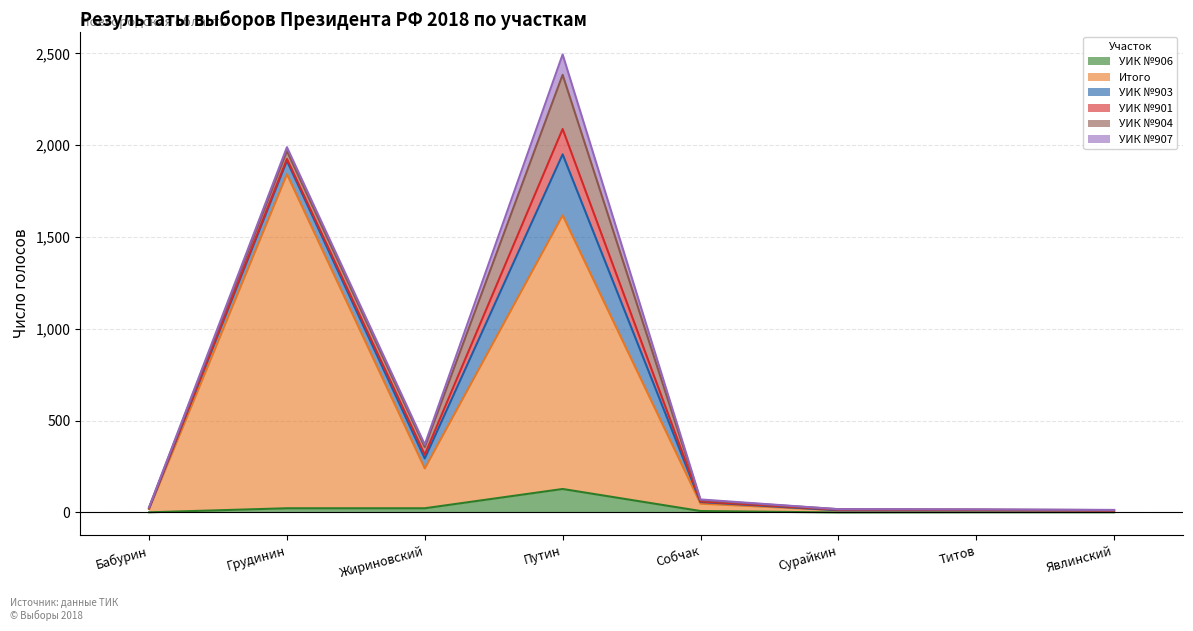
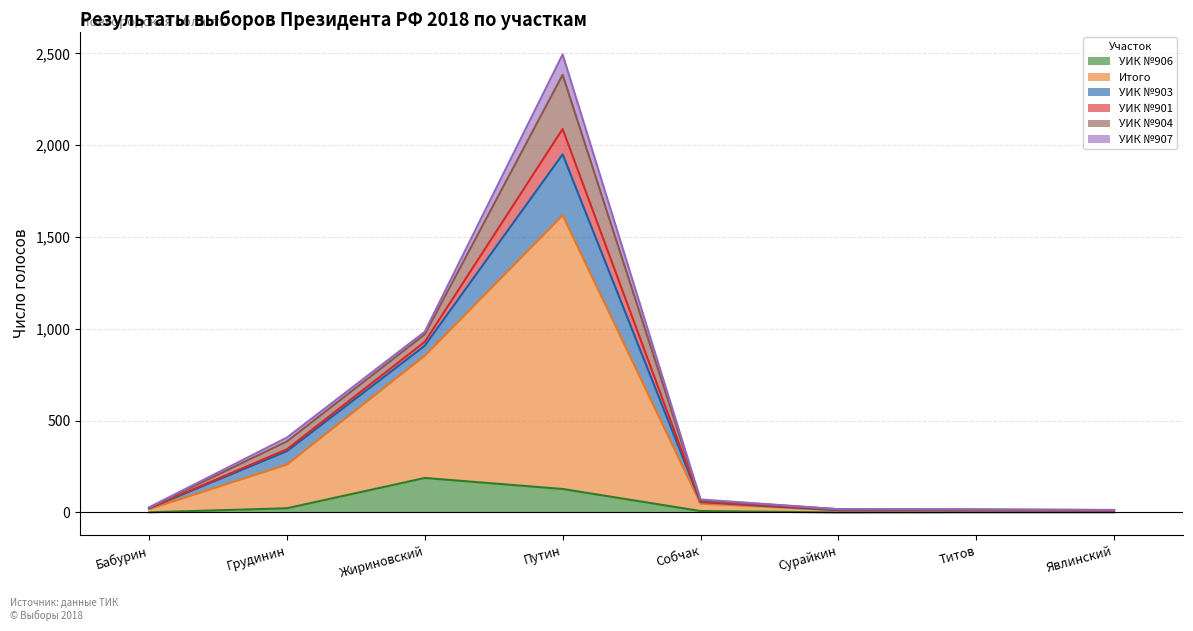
  {
    "УИК №906": {
      "Бабурин": "0",
      "Грудинин": "20",
-     "Жириновский": "20",
+     "Жириновский": "190",
      "Путин": "130",
      "Собчак": "10"
    },
    "Итого": {
-     "Грудинин": "1,820",
-     "Жириновский": "220",
+     "Грудинин": "240",
+     "Жириновский": "670",
      "Путин": "1,490"
    },
    "УИК №903": {
      "Жириновский": "50",
      "Путин": "330"
    },
    "УИК №901": {
      "Жириновский": "20",
      "Путин": "140"
    },
    "УИК №904": {
      "Грудинин": "40",
      "Путин": "300"
    },
    "УИК №907": {
      "Грудинин": "20",
      "Путин": "110"
    }
  }
